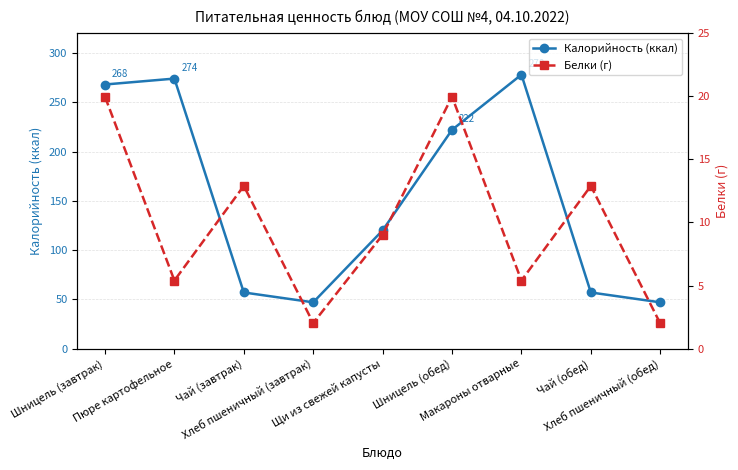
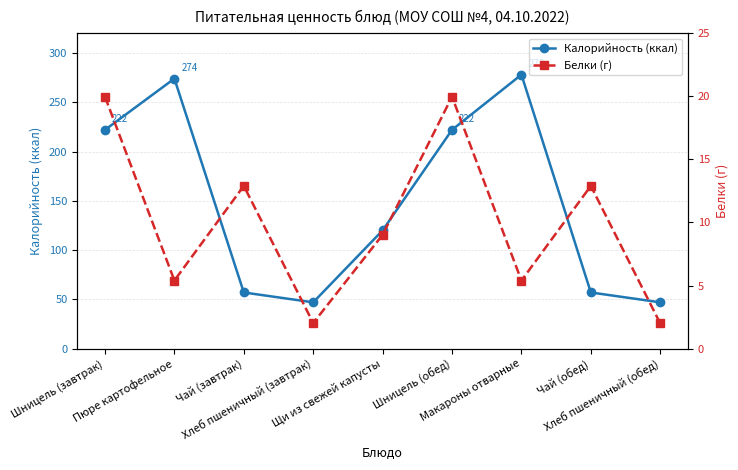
  {
    "Калорийность (ккал)": {
-     "Шницель (завтрак)": 268,
+     "Шницель (завтрак)": 222,
      "Пюре картофельное": 274,
      "Шницель (обед)": 222
    }
  }
